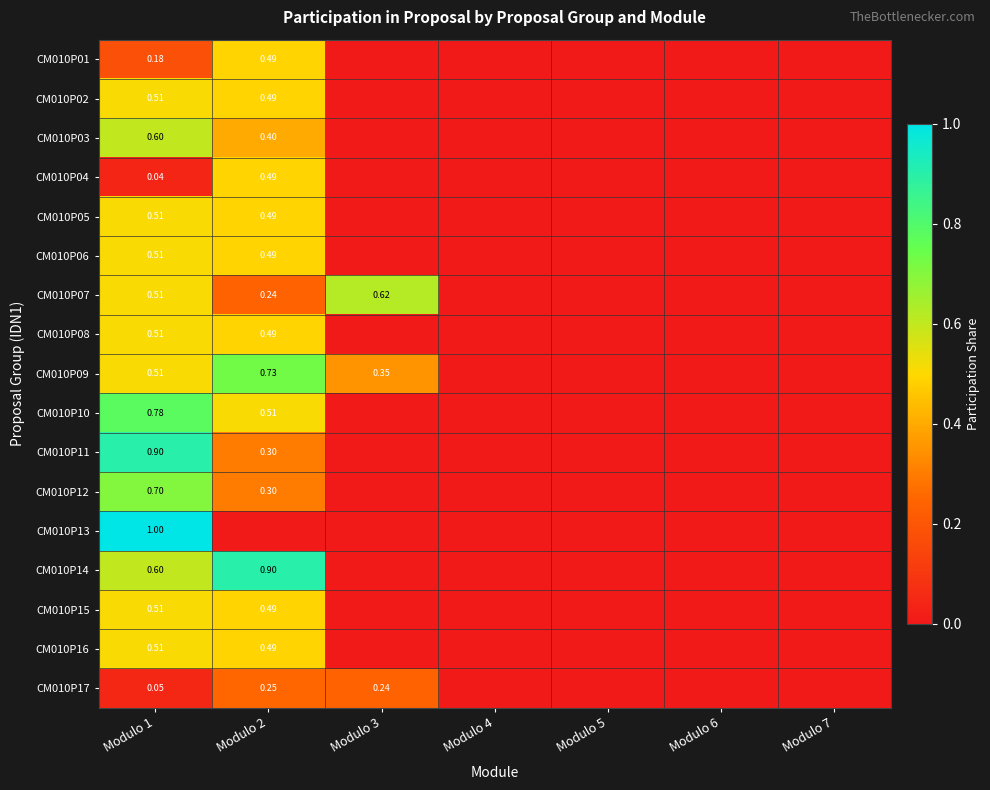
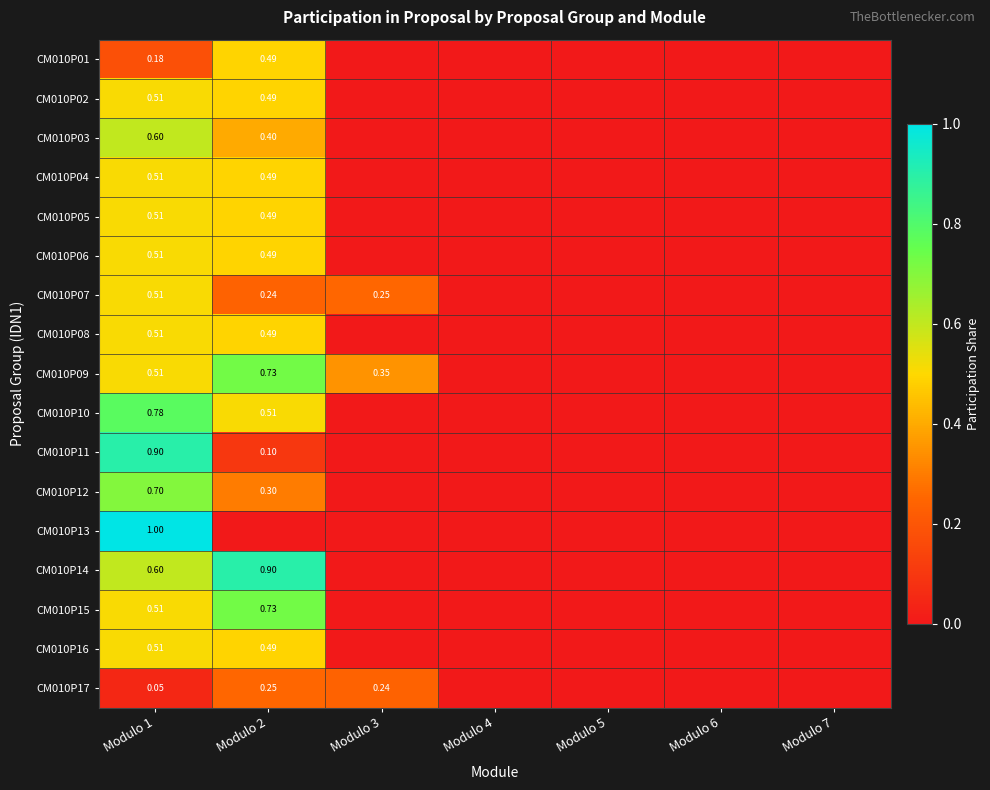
  {
    "CM010P01": {
      "Modulo 1": 0.18,
      "Modulo 2": 0.49
    },
    "CM010P02": {
      "Modulo 1": 0.51,
      "Modulo 2": 0.49
    },
    "CM010P03": {
      "Modulo 1": 0.60,
      "Modulo 2": 0.40
    },
    "CM010P04": {
-     "Modulo 1": 0.04,
+     "Modulo 1": 0.51,
      "Modulo 2": 0.49
    },
    "CM010P05": {
      "Modulo 1": 0.51,
      "Modulo 2": 0.49
    },
    "CM010P06": {
      "Modulo 1": 0.51,
      "Modulo 2": 0.49
    },
    "CM010P07": {
      "Modulo 1": 0.51,
      "Modulo 2": 0.24,
-     "Modulo 3": 0.62
+     "Modulo 3": 0.25
    },
    "CM010P08": {
      "Modulo 1": 0.51,
      "Modulo 2": 0.49
    },
    "CM010P09": {
      "Modulo 1": 0.51,
      "Modulo 2": 0.73,
      "Modulo 3": 0.35
    },
    "CM010P10": {
      "Modulo 1": 0.78,
      "Modulo 2": 0.51
    },
    "CM010P11": {
      "Modulo 1": 0.90,
-     "Modulo 2": 0.30
+     "Modulo 2": 0.10
    },
    "CM010P12": {
      "Modulo 1": 0.70,
      "Modulo 2": 0.30
    },
    "CM010P13": {
      "Modulo 1": 1.00
    },
    "CM010P14": {
      "Modulo 1": 0.60,
      "Modulo 2": 0.90
    },
    "CM010P15": {
      "Modulo 1": 0.51,
-     "Modulo 2": 0.49
+     "Modulo 2": 0.73
    },
    "CM010P16": {
      "Modulo 1": 0.51,
      "Modulo 2": 0.49
    },
    "CM010P17": {
      "Modulo 1": 0.05,
      "Modulo 2": 0.25,
      "Modulo 3": 0.24
    }
  }
